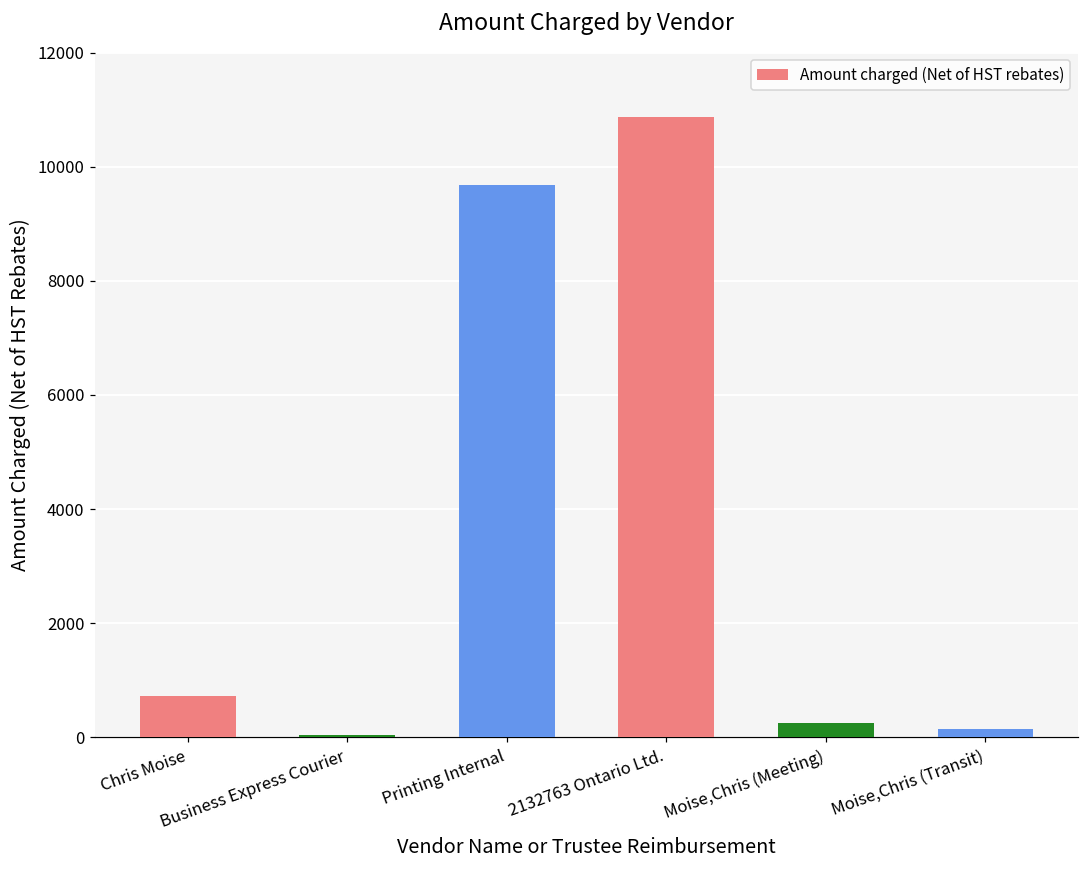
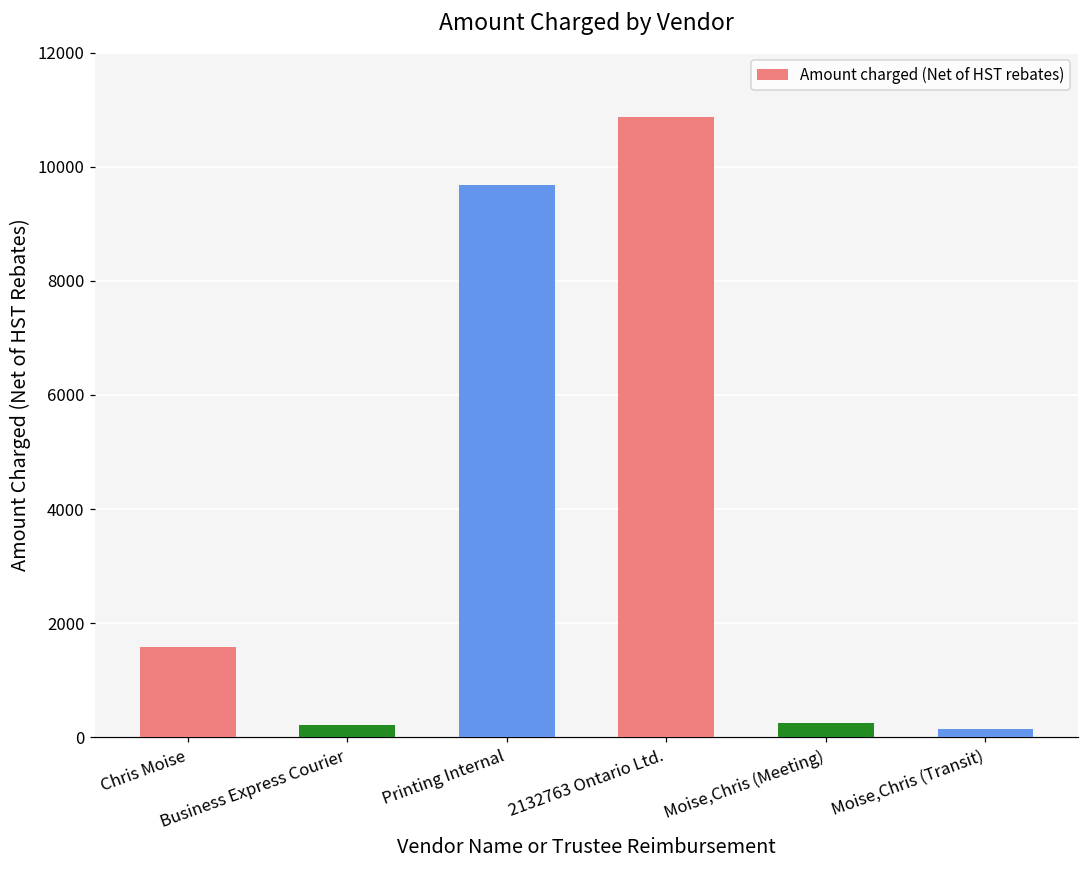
  {
-   "Chris Moise": 700,
-   "Business Express Courier": 0,
+   "Chris Moise": 1600,
+   "Business Express Courier": 200,
    "Printing Internal": 9700,
    "2132763 Ontario Ltd.": 10900,
    "Moise,Chris (Meeting)": 300,
    "Moise,Chris (Transit)": 100
  }
